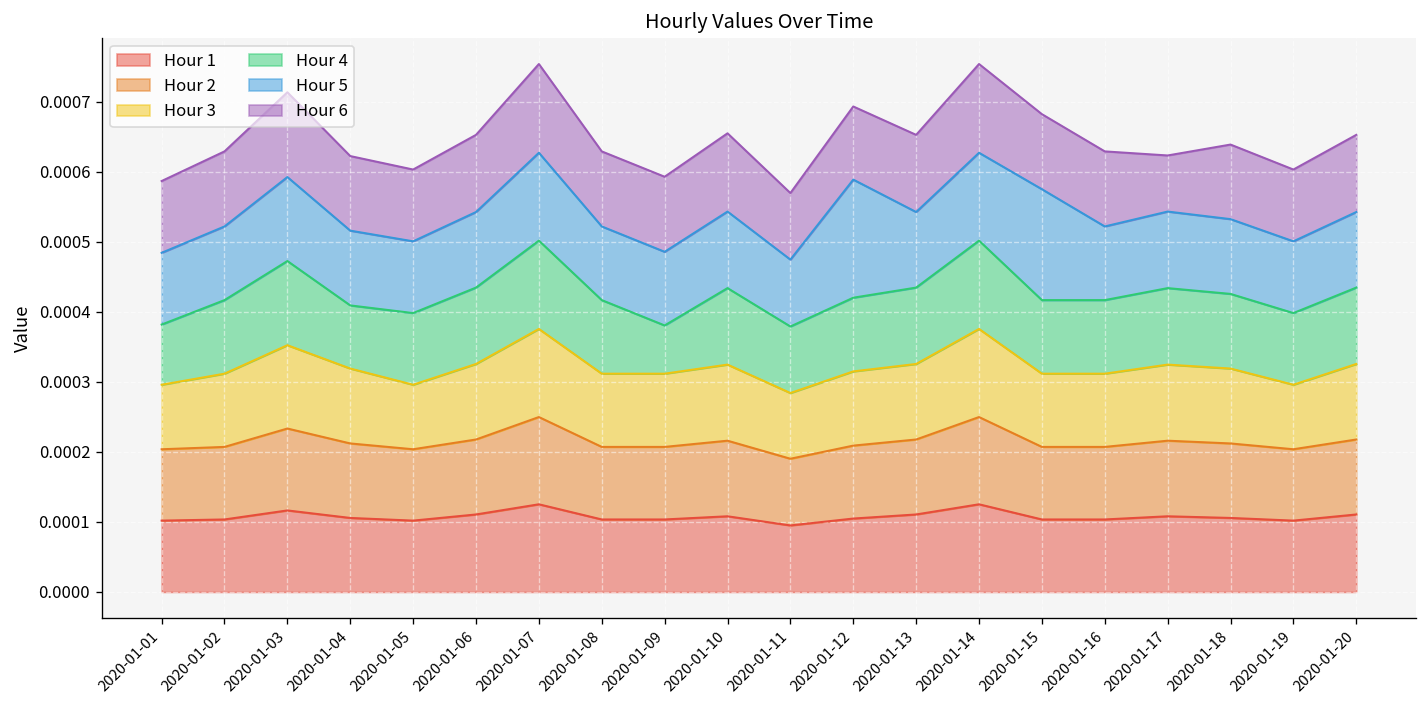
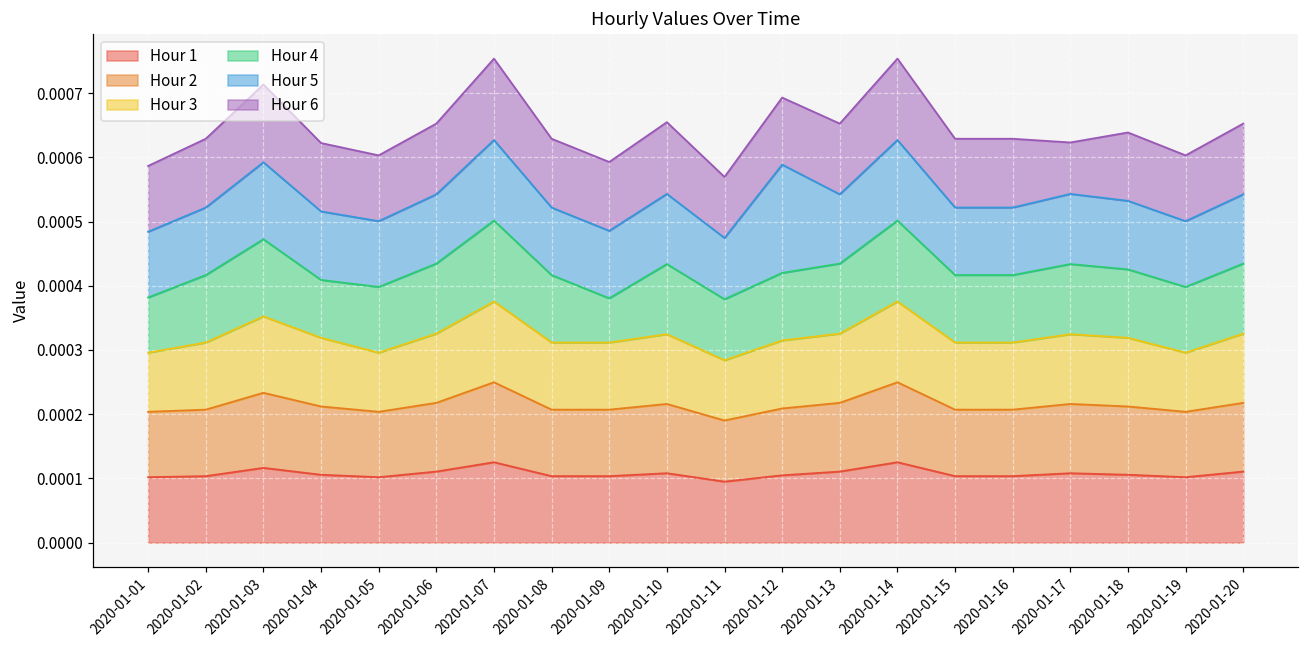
  {
    "Hour 4": {
      "2020-01-01": 0.00009,
      "2020-01-02": 0.00011,
      "2020-01-03": 0.00012,
      "2020-01-04": 0.00009,
      "2020-01-05": 0.00010,
      "2020-01-06": 0.00011,
      "2020-01-07": 0.00013,
      "2020-01-08": 0.00011,
      "2020-01-09": 0.00007,
      "2020-01-10": 0.00011,
      "2020-01-11": 0.00009,
      "2020-01-12": 0.00011,
      "2020-01-13": 0.00011,
      "2020-01-14": 0.00013,
      "2020-01-15": 0.00011,
      "2020-01-16": 0.00011,
      "2020-01-17": 0.00011,
      "2020-01-18": 0.00011,
      "2020-01-19": 0.00010,
      "2020-01-20": 0.00011
    },
    "Hour 5": {
      "2020-01-01": 0.00010,
      "2020-01-02": 0.00011,
      "2020-01-03": 0.00012,
      "2020-01-04": 0.00011,
      "2020-01-05": 0.00010,
      "2020-01-06": 0.00011,
      "2020-01-07": 0.00013,
      "2020-01-08": 0.00011,
      "2020-01-09": 0.00011,
      "2020-01-10": 0.00011,
      "2020-01-11": 0.00010,
      "2020-01-12": 0.00017,
      "2020-01-13": 0.00011,
      "2020-01-14": 0.00013,
-     "2020-01-15": 0.00016,
+     "2020-01-15": 0.00011,
      "2020-01-16": 0.00011,
      "2020-01-17": 0.00011,
      "2020-01-18": 0.00011,
      "2020-01-19": 0.00010,
      "2020-01-20": 0.00011
    },
    "Hour 6": {
      "2020-01-01": 0.00010,
      "2020-01-02": 0.00011,
      "2020-01-04": 0.00011,
      "2020-01-05": 0.00010,
      "2020-01-06": 0.00011,
      "2020-01-07": 0.00013,
      "2020-01-08": 0.00011,
      "2020-01-09": 0.00011,
      "2020-01-10": 0.00011,
      "2020-01-11": 0.00009,
      "2020-01-12": 0.00010,
      "2020-01-13": 0.00011,
      "2020-01-14": 0.00013,
      "2020-01-15": 0.00011,
      "2020-01-16": 0.00011,
      "2020-01-17": 0.00008,
      "2020-01-18": 0.00011,
      "2020-01-19": 0.00010,
      "2020-01-20": 0.00011
    }
  }
